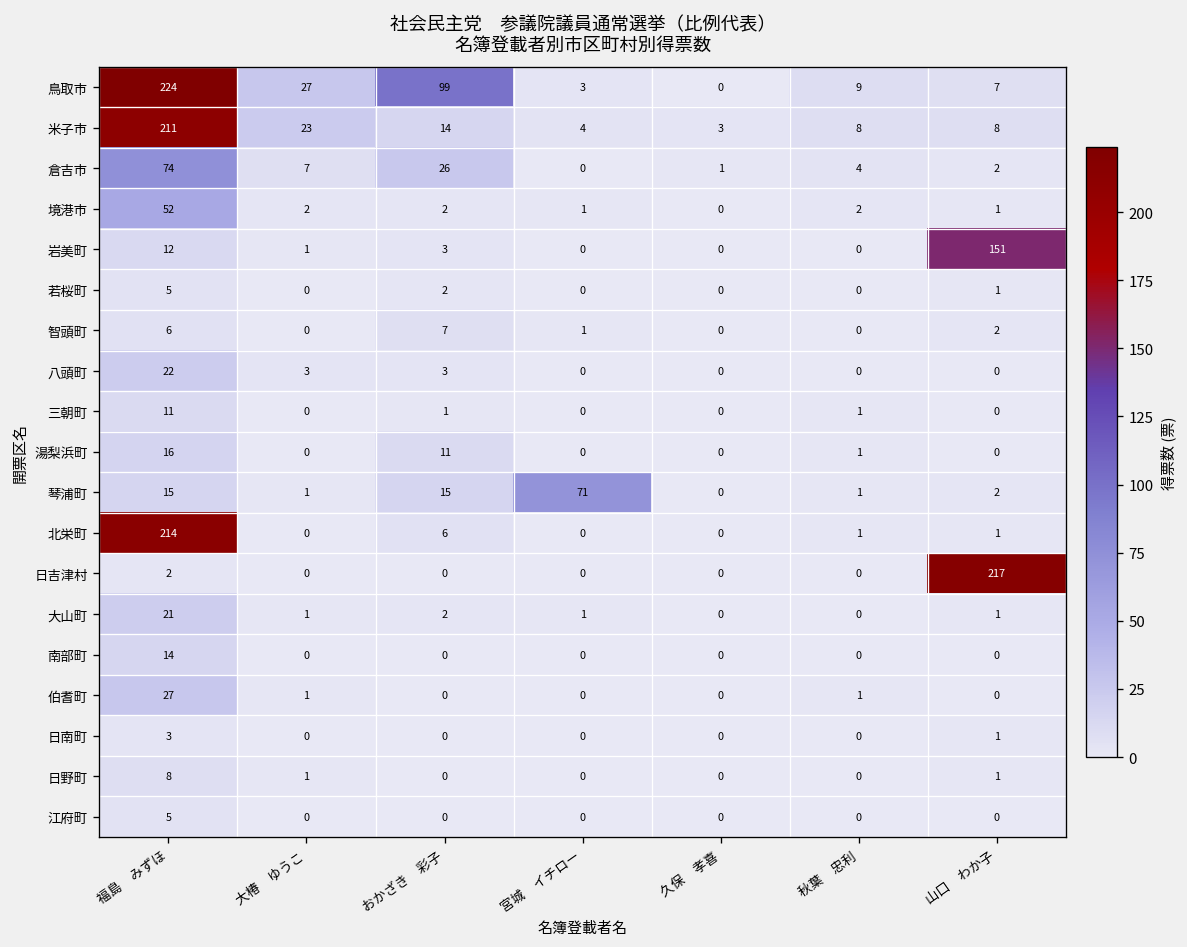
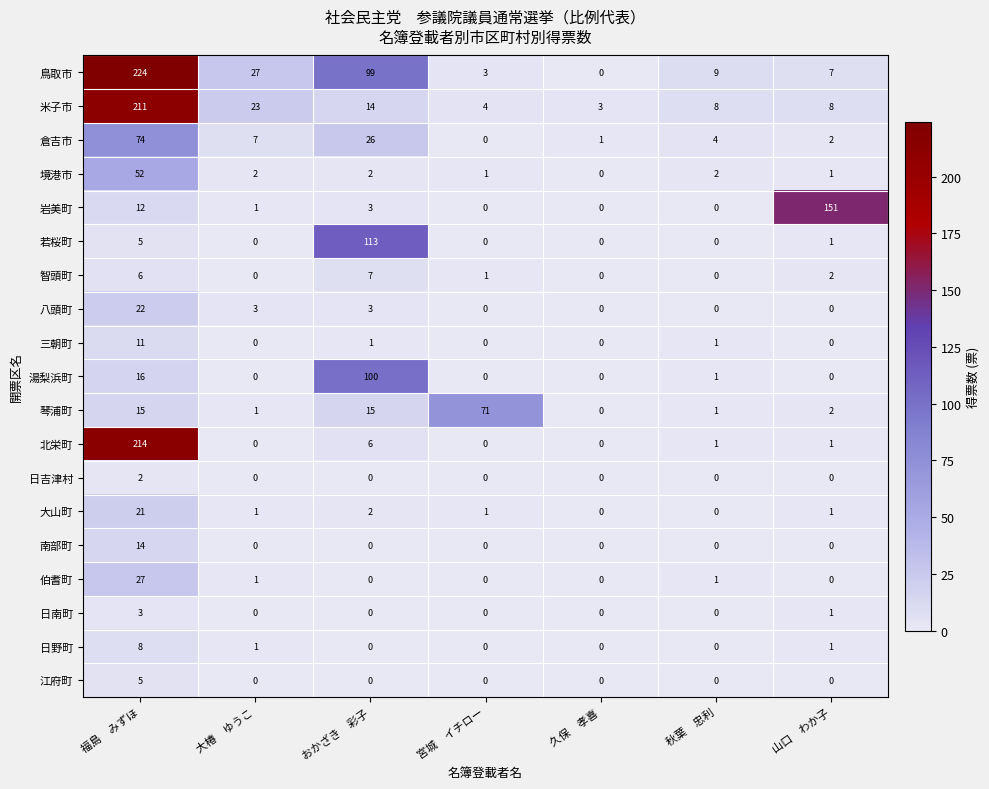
  {
    "鳥取市": {
      "福島 みずほ": 224,
      "大椿 ゆうこ": 27,
      "おかざき 彩子": 99,
      "宮城 イチロー": 3,
      "久保 孝喜": 0,
      "秋葉 忠利": 9,
      "山口 わか子": 7
    },
    "米子市": {
      "福島 みずほ": 211,
      "大椿 ゆうこ": 23,
      "おかざき 彩子": 14,
      "宮城 イチロー": 4,
      "久保 孝喜": 3,
      "秋葉 忠利": 8,
      "山口 わか子": 8
    },
    "倉吉市": {
      "福島 みずほ": 74,
      "大椿 ゆうこ": 7,
      "おかざき 彩子": 26,
      "宮城 イチロー": 0,
      "久保 孝喜": 1,
      "秋葉 忠利": 4,
      "山口 わか子": 2
    },
    "境港市": {
      "福島 みずほ": 52,
      "大椿 ゆうこ": 2,
      "おかざき 彩子": 2,
      "宮城 イチロー": 1,
      "久保 孝喜": 0,
      "秋葉 忠利": 2,
      "山口 わか子": 1
    },
    "岩美町": {
      "福島 みずほ": 12,
      "大椿 ゆうこ": 1,
      "おかざき 彩子": 3,
      "宮城 イチロー": 0,
      "久保 孝喜": 0,
      "秋葉 忠利": 0,
      "山口 わか子": 151
    },
    "若桜町": {
      "福島 みずほ": 5,
      "大椿 ゆうこ": 0,
-     "おかざき 彩子": 2,
+     "おかざき 彩子": 113,
      "宮城 イチロー": 0,
      "久保 孝喜": 0,
      "秋葉 忠利": 0,
      "山口 わか子": 1
    },
    "智頭町": {
      "福島 みずほ": 6,
      "大椿 ゆうこ": 0,
      "おかざき 彩子": 7,
      "宮城 イチロー": 1,
      "久保 孝喜": 0,
      "秋葉 忠利": 0,
      "山口 わか子": 2
    },
    "八頭町": {
      "福島 みずほ": 22,
      "大椿 ゆうこ": 3,
      "おかざき 彩子": 3,
      "宮城 イチロー": 0,
      "久保 孝喜": 0,
      "秋葉 忠利": 0,
      "山口 わか子": 0
    },
    "三朝町": {
      "福島 みずほ": 11,
      "大椿 ゆうこ": 0,
      "おかざき 彩子": 1,
      "宮城 イチロー": 0,
      "久保 孝喜": 0,
      "秋葉 忠利": 1,
      "山口 わか子": 0
    },
    "湯梨浜町": {
      "福島 みずほ": 16,
      "大椿 ゆうこ": 0,
-     "おかざき 彩子": 11,
+     "おかざき 彩子": 100,
      "宮城 イチロー": 0,
      "久保 孝喜": 0,
      "秋葉 忠利": 1,
      "山口 わか子": 0
    },
    "琴浦町": {
      "福島 みずほ": 15,
      "大椿 ゆうこ": 1,
      "おかざき 彩子": 15,
      "宮城 イチロー": 71,
      "久保 孝喜": 0,
      "秋葉 忠利": 1,
      "山口 わか子": 2
    },
    "北栄町": {
      "福島 みずほ": 214,
      "大椿 ゆうこ": 0,
      "おかざき 彩子": 6,
      "宮城 イチロー": 0,
      "久保 孝喜": 0,
      "秋葉 忠利": 1,
      "山口 わか子": 1
    },
    "日吉津村": {
      "福島 みずほ": 2,
      "大椿 ゆうこ": 0,
      "おかざき 彩子": 0,
      "宮城 イチロー": 0,
      "久保 孝喜": 0,
      "秋葉 忠利": 0,
-     "山口 わか子": 217
+     "山口 わか子": 0
    },
    "大山町": {
      "福島 みずほ": 21,
      "大椿 ゆうこ": 1,
      "おかざき 彩子": 2,
      "宮城 イチロー": 1,
      "久保 孝喜": 0,
      "秋葉 忠利": 0,
      "山口 わか子": 1
    },
    "南部町": {
      "福島 みずほ": 14,
      "大椿 ゆうこ": 0,
      "おかざき 彩子": 0,
      "宮城 イチロー": 0,
      "久保 孝喜": 0,
      "秋葉 忠利": 0,
      "山口 わか子": 0
    },
    "伯耆町": {
      "福島 みずほ": 27,
      "大椿 ゆうこ": 1,
      "おかざき 彩子": 0,
      "宮城 イチロー": 0,
      "久保 孝喜": 0,
      "秋葉 忠利": 1,
      "山口 わか子": 0
    },
    "日南町": {
      "福島 みずほ": 3,
      "大椿 ゆうこ": 0,
      "おかざき 彩子": 0,
      "宮城 イチロー": 0,
      "久保 孝喜": 0,
      "秋葉 忠利": 0,
      "山口 わか子": 1
    },
    "日野町": {
      "福島 みずほ": 8,
      "大椿 ゆうこ": 1,
      "おかざき 彩子": 0,
      "宮城 イチロー": 0,
      "久保 孝喜": 0,
      "秋葉 忠利": 0,
      "山口 わか子": 1
    },
    "江府町": {
      "福島 みずほ": 5,
      "大椿 ゆうこ": 0,
      "おかざき 彩子": 0,
      "宮城 イチロー": 0,
      "久保 孝喜": 0,
      "秋葉 忠利": 0,
      "山口 わか子": 0
    }
  }
